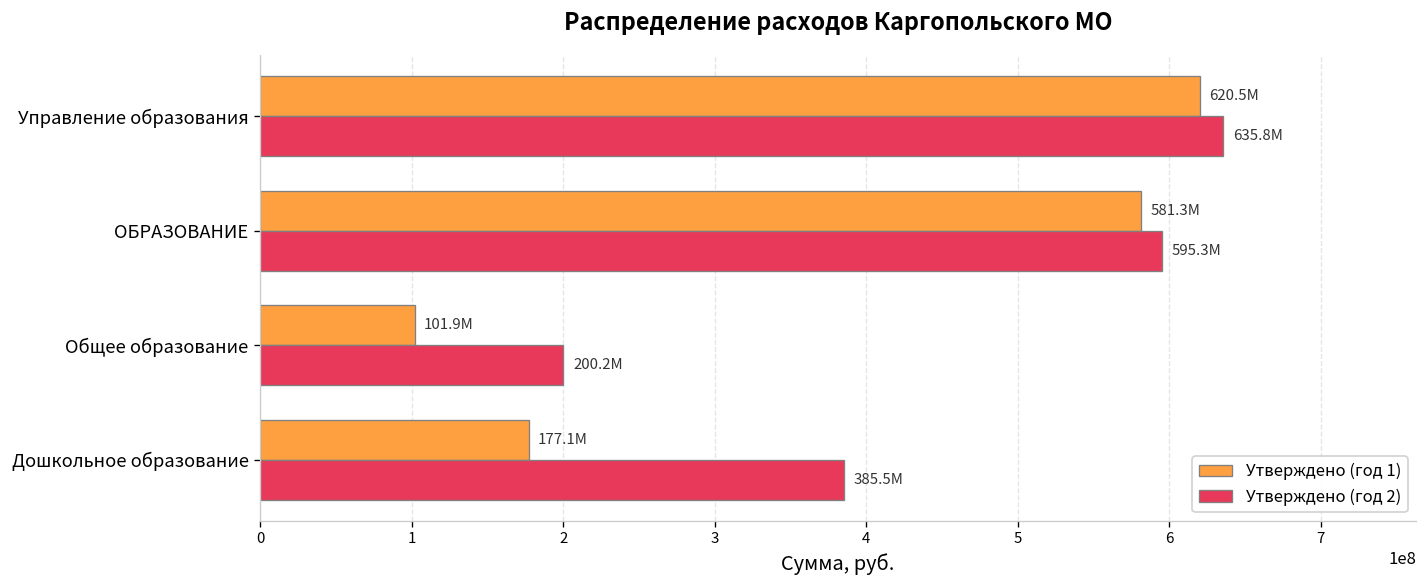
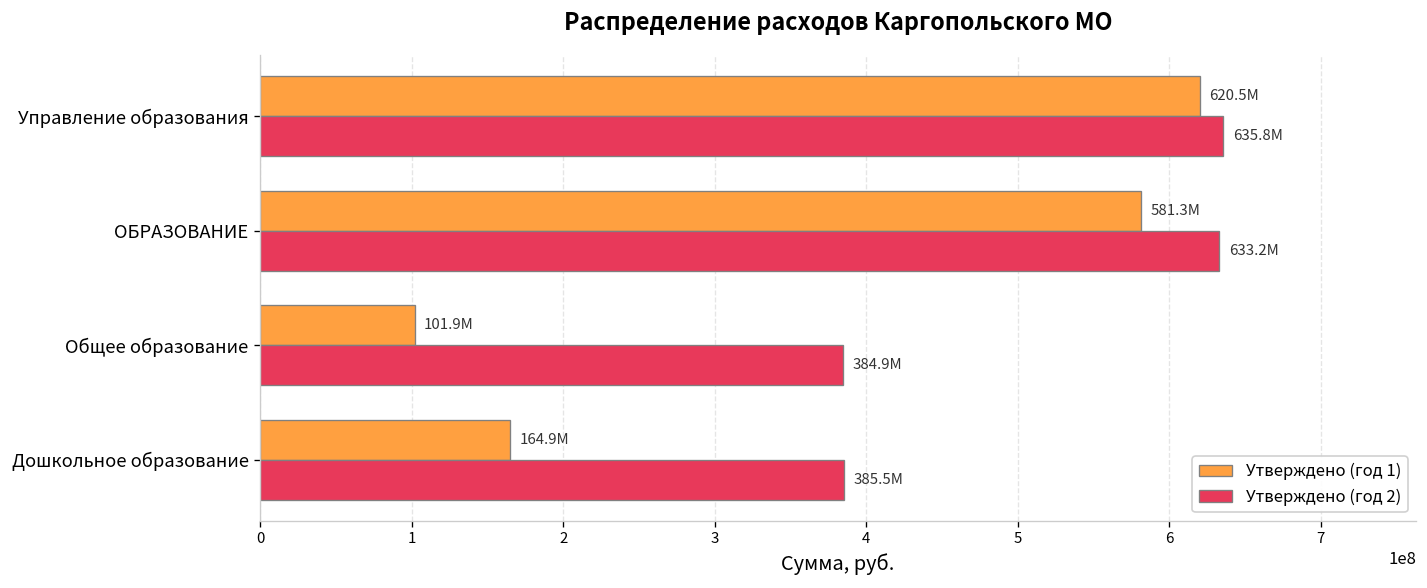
  {
    "Утверждено (год 1)": {
      "Управление образования": "620.5M",
      "ОБРАЗОВАНИЕ": "581.3M",
      "Общее образование": "101.9M",
-     "Дошкольное образование": "177.1M"
+     "Дошкольное образование": "164.9M"
    },
    "Утверждено (год 2)": {
      "Управление образования": "635.8M",
-     "ОБРАЗОВАНИЕ": "595.3M",
-     "Общее образование": "200.2M",
+     "ОБРАЗОВАНИЕ": "633.2M",
+     "Общее образование": "384.9M",
      "Дошкольное образование": "385.5M"
    }
  }
